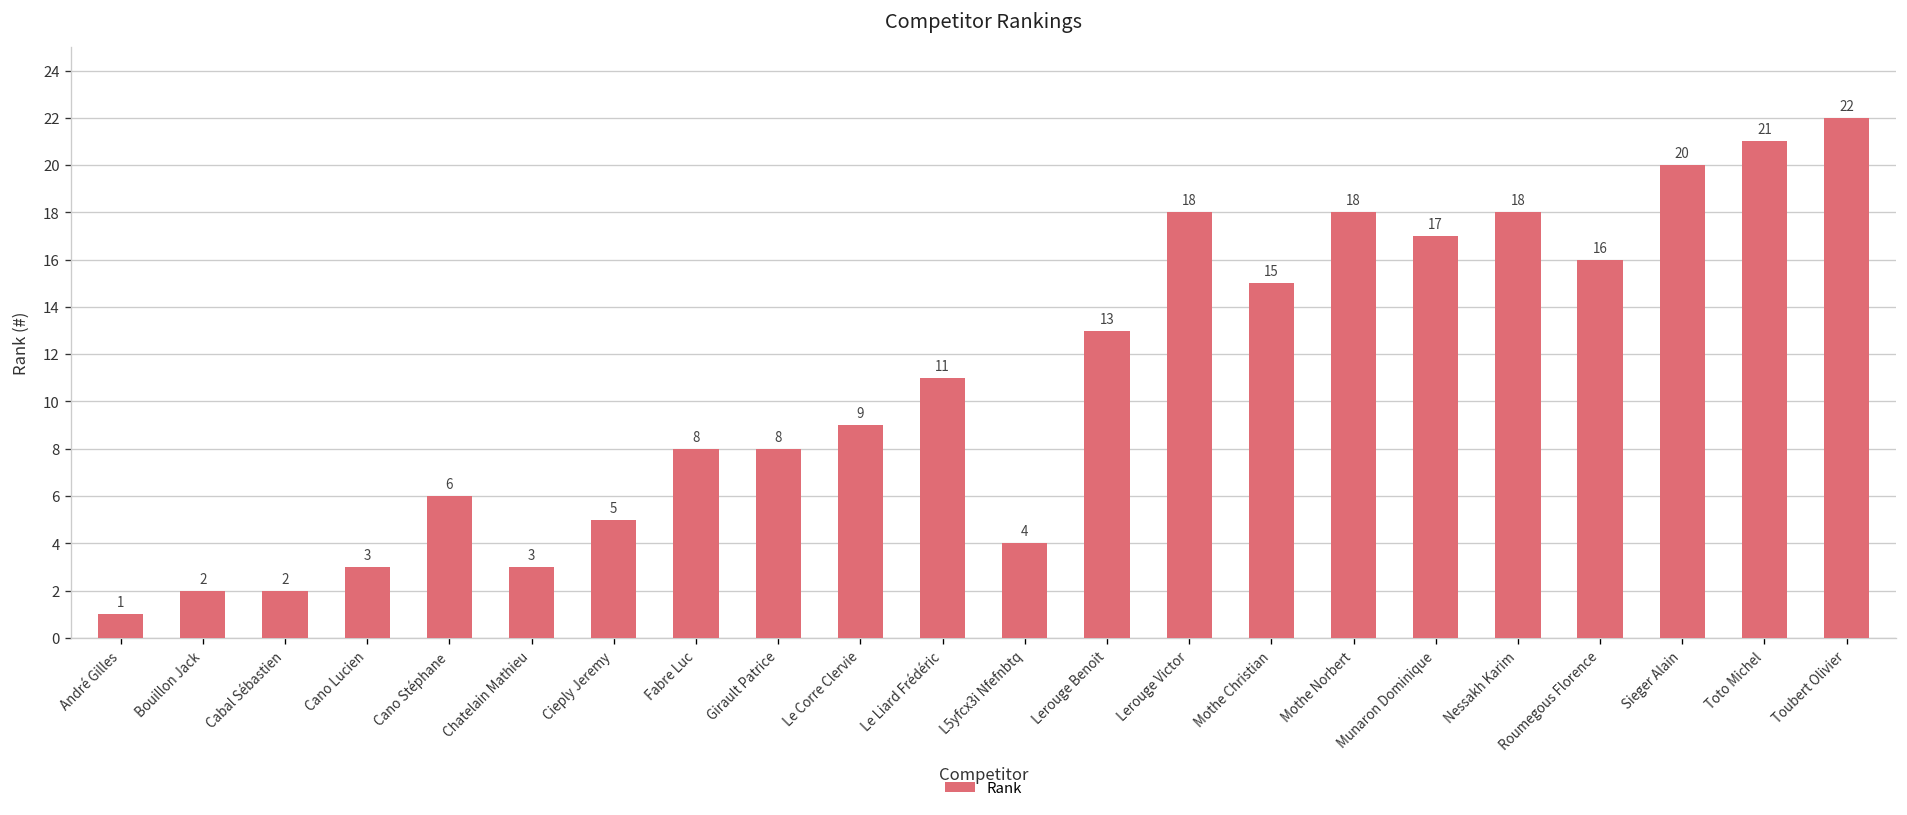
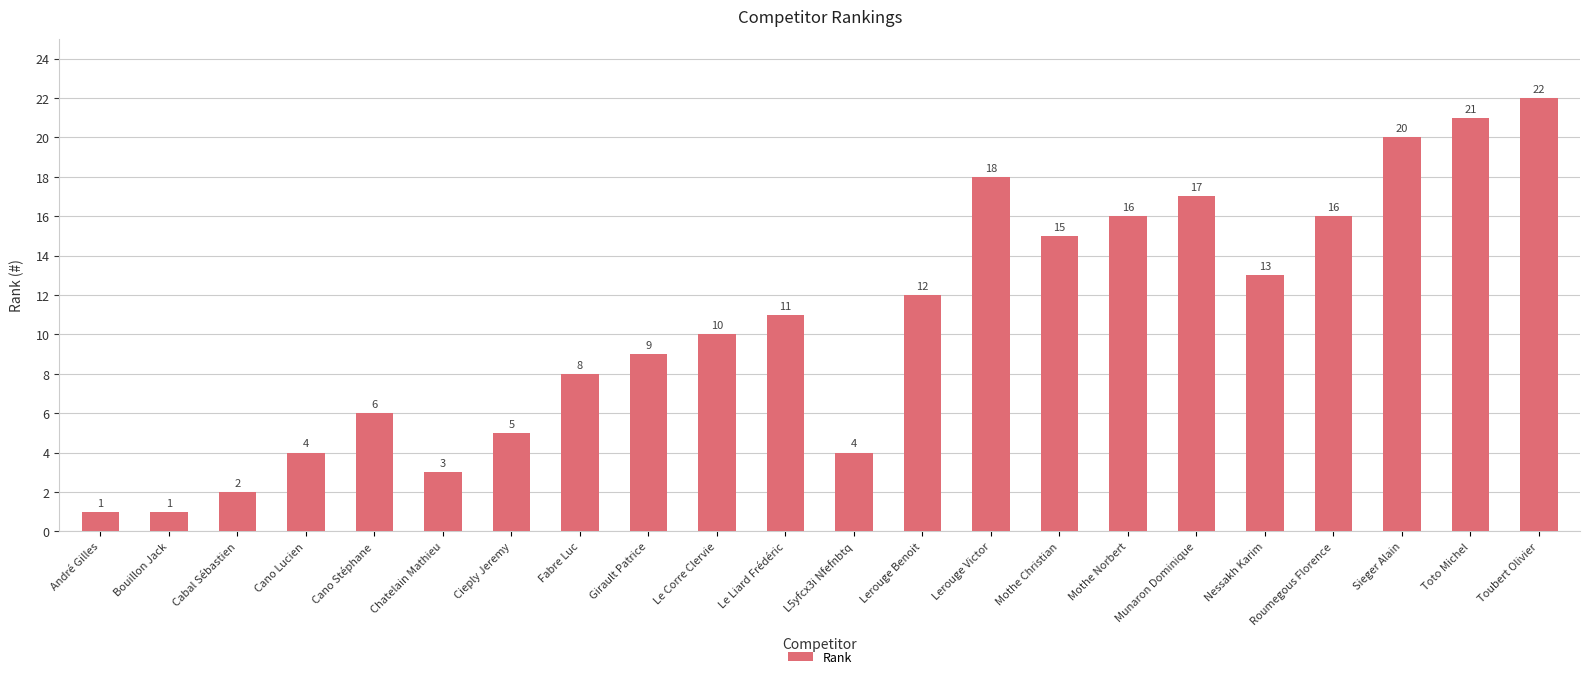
  {
    "André Gilles": 1,
-   "Bouillon Jack": 2,
+   "Bouillon Jack": 1,
    "Cabal Sébastien": 2,
-   "Cano Lucien": 3,
+   "Cano Lucien": 4,
    "Cano Stéphane": 6,
    "Chatelain Mathieu": 3,
    "Cieply Jeremy": 5,
    "Fabre Luc": 8,
-   "Girault Patrice": 8,
-   "Le Corre Clervie": 9,
+   "Girault Patrice": 9,
+   "Le Corre Clervie": 10,
    "Le Liard Frédéric": 11,
    "L5yfcx3i Nfefnbtq": 4,
-   "Lerouge Benoit": 13,
+   "Lerouge Benoit": 12,
    "Lerouge Victor": 18,
    "Mothe Christian": 15,
-   "Mothe Norbert": 18,
+   "Mothe Norbert": 16,
    "Munaron Dominique": 17,
-   "Nessakh Karim": 18,
+   "Nessakh Karim": 13,
    "Roumegous Florence": 16,
    "Sieger Alain": 20,
    "Toto Michel": 21,
    "Toubert Olivier": 22
  }
